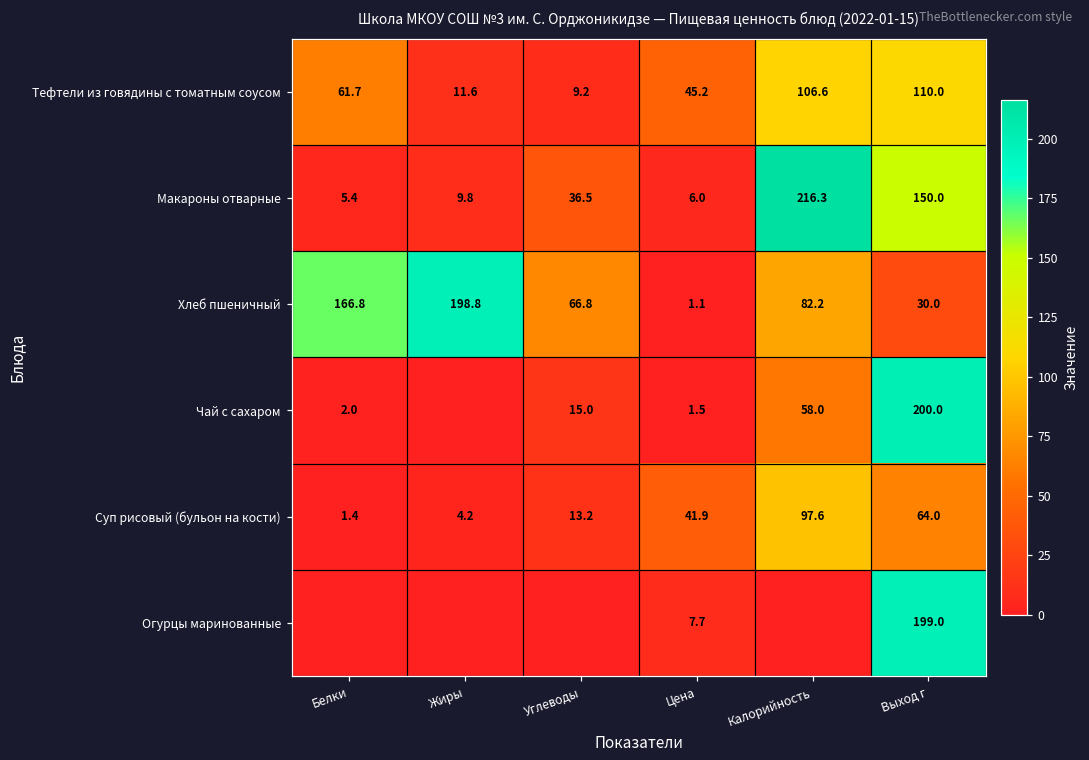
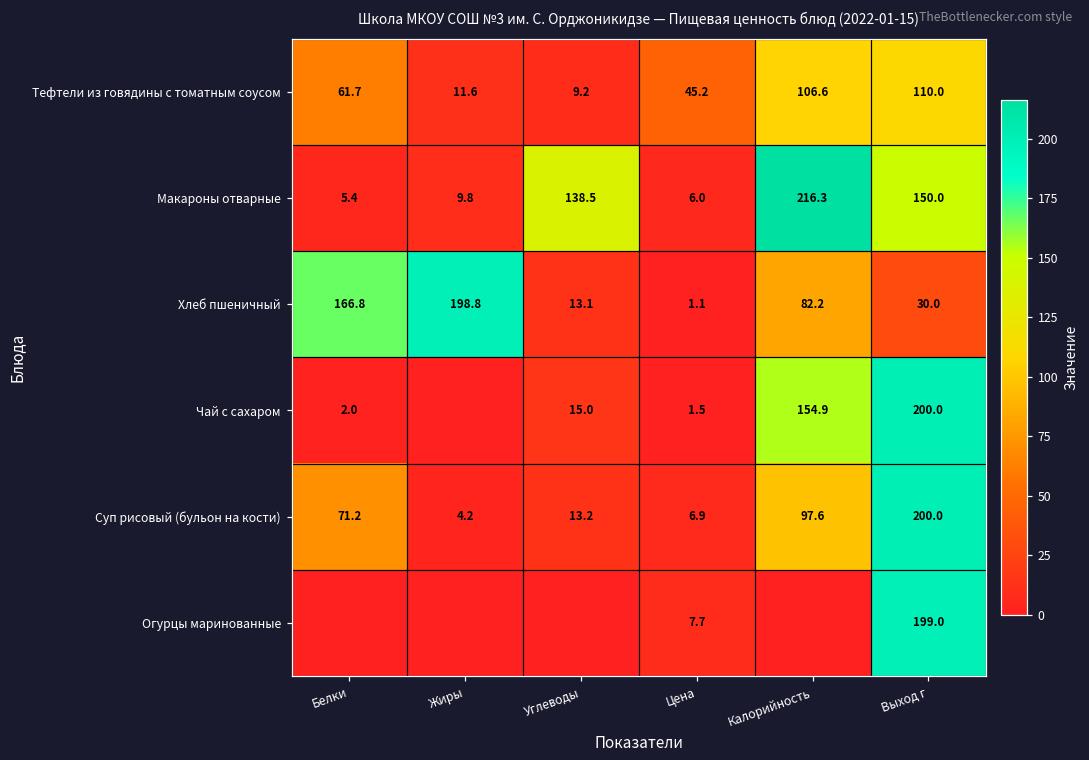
  {
    "Тефтели из говядины с томатным соусом": {
      "Белки": 61.7,
      "Жиры": 11.6,
      "Углеводы": 9.2,
      "Цена": 45.2,
      "Калорийность": 106.6,
      "Выход г": 110.0
    },
    "Макароны отварные": {
      "Белки": 5.4,
      "Жиры": 9.8,
-     "Углеводы": 36.5,
+     "Углеводы": 138.5,
      "Цена": 6.0,
      "Калорийность": 216.3,
      "Выход г": 150.0
    },
    "Хлеб пшеничный": {
      "Белки": 166.8,
      "Жиры": 198.8,
-     "Углеводы": 66.8,
+     "Углеводы": 13.1,
      "Цена": 1.1,
      "Калорийность": 82.2,
      "Выход г": 30.0
    },
    "Чай с сахаром": {
      "Белки": 2.0,
      "Углеводы": 15.0,
      "Цена": 1.5,
-     "Калорийность": 58.0,
+     "Калорийность": 154.9,
      "Выход г": 200.0
    },
    "Суп рисовый (бульон на кости)": {
-     "Белки": 1.4,
+     "Белки": 71.2,
      "Жиры": 4.2,
      "Углеводы": 13.2,
-     "Цена": 41.9,
+     "Цена": 6.9,
      "Калорийность": 97.6,
-     "Выход г": 64.0
+     "Выход г": 200.0
    },
    "Огурцы маринованные": {
      "Цена": 7.7,
      "Выход г": 199.0
    }
  }
